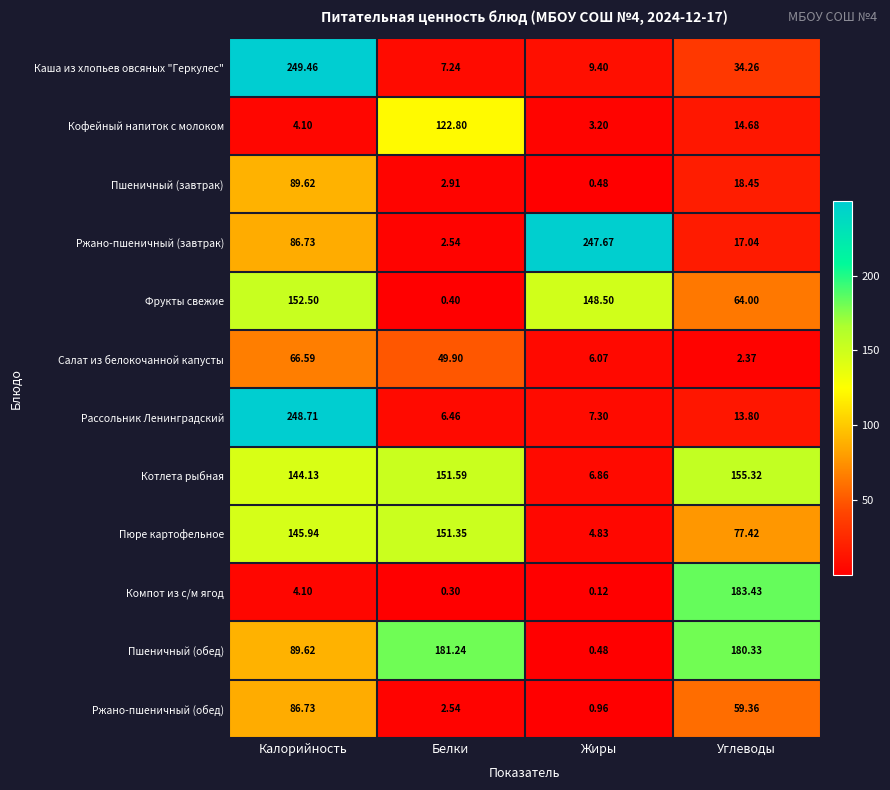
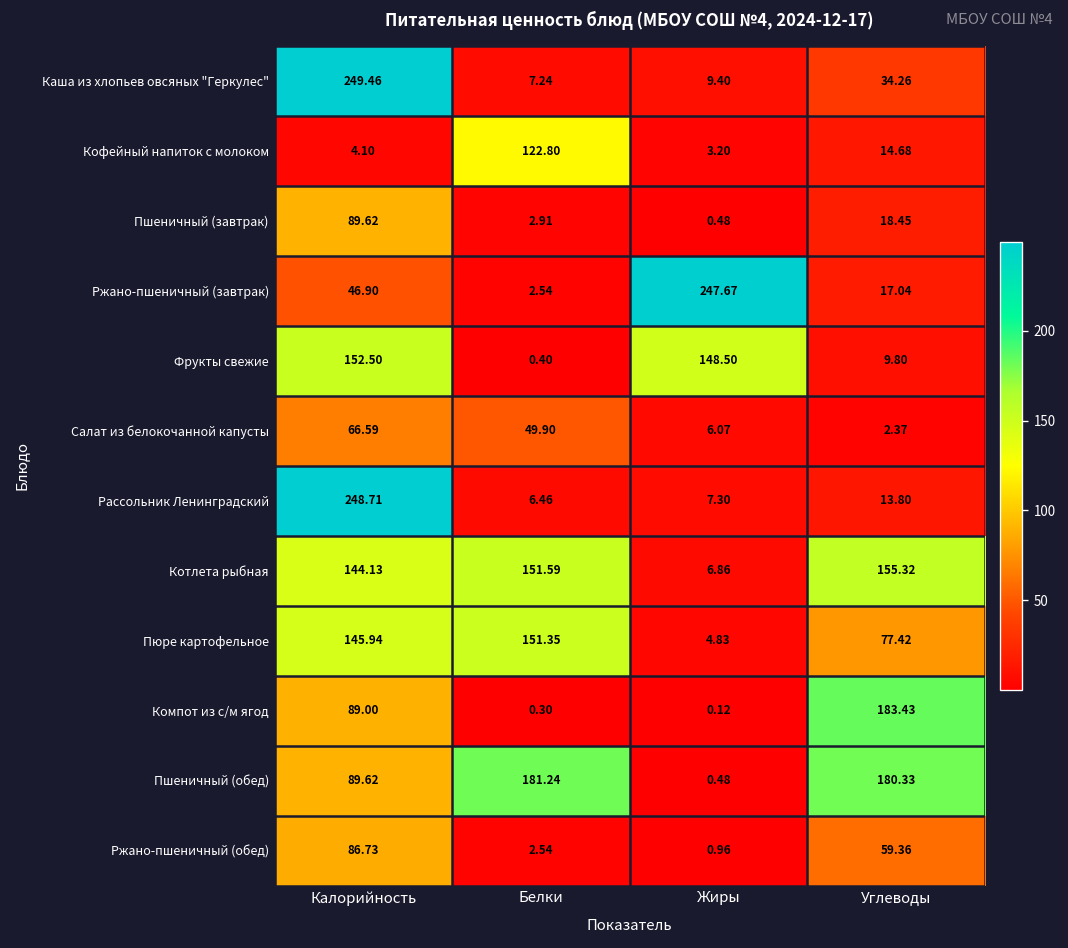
  {
    "Каша из хлопьев овсяных \"Геркулес\"": {
      "Калорийность": 249.46,
      "Белки": 7.24,
      "Жиры": 9.40,
      "Углеводы": 34.26
    },
    "Кофейный напиток с молоком": {
      "Калорийность": 4.10,
      "Белки": 122.80,
      "Жиры": 3.20,
      "Углеводы": 14.68
    },
    "Пшеничный (завтрак)": {
      "Калорийность": 89.62,
      "Белки": 2.91,
      "Жиры": 0.48,
      "Углеводы": 18.45
    },
    "Ржано-пшеничный (завтрак)": {
-     "Калорийность": 86.73,
+     "Калорийность": 46.90,
      "Белки": 2.54,
      "Жиры": 247.67,
      "Углеводы": 17.04
    },
    "Фрукты свежие": {
      "Калорийность": 152.50,
      "Белки": 0.40,
      "Жиры": 148.50,
-     "Углеводы": 64.00
+     "Углеводы": 9.80
    },
    "Салат из белокочанной капусты": {
      "Калорийность": 66.59,
      "Белки": 49.90,
      "Жиры": 6.07,
      "Углеводы": 2.37
    },
    "Рассольник Ленинградский": {
      "Калорийность": 248.71,
      "Белки": 6.46,
      "Жиры": 7.30,
      "Углеводы": 13.80
    },
    "Котлета рыбная": {
      "Калорийность": 144.13,
      "Белки": 151.59,
      "Жиры": 6.86,
      "Углеводы": 155.32
    },
    "Пюре картофельное": {
      "Калорийность": 145.94,
      "Белки": 151.35,
      "Жиры": 4.83,
      "Углеводы": 77.42
    },
    "Компот из с/м ягод": {
-     "Калорийность": 4.10,
+     "Калорийность": 89.00,
      "Белки": 0.30,
      "Жиры": 0.12,
      "Углеводы": 183.43
    },
    "Пшеничный (обед)": {
      "Калорийность": 89.62,
      "Белки": 181.24,
      "Жиры": 0.48,
      "Углеводы": 180.33
    },
    "Ржано-пшеничный (обед)": {
      "Калорийность": 86.73,
      "Белки": 2.54,
      "Жиры": 0.96,
      "Углеводы": 59.36
    }
  }
